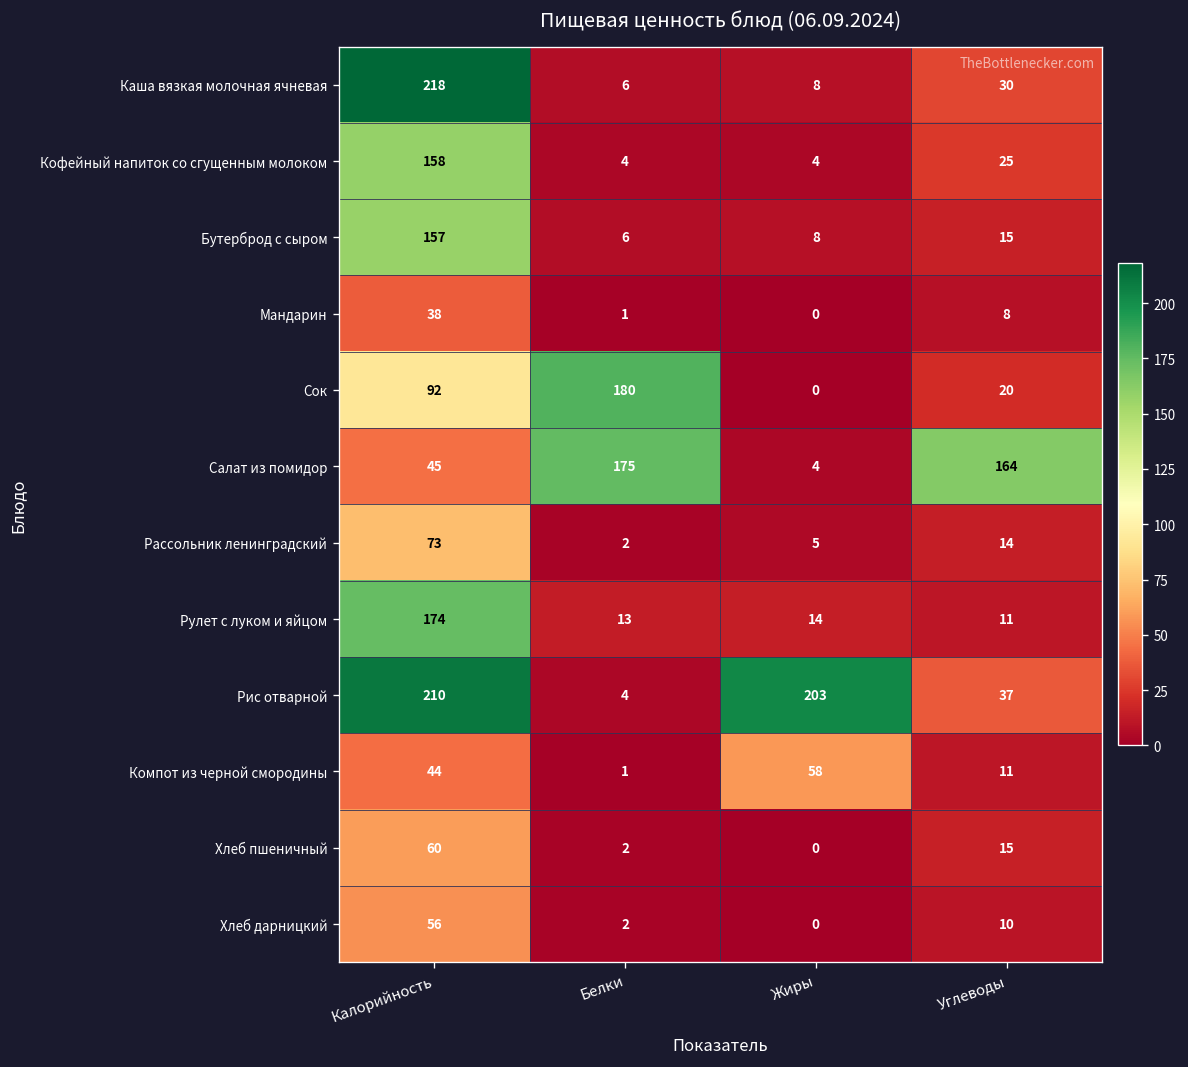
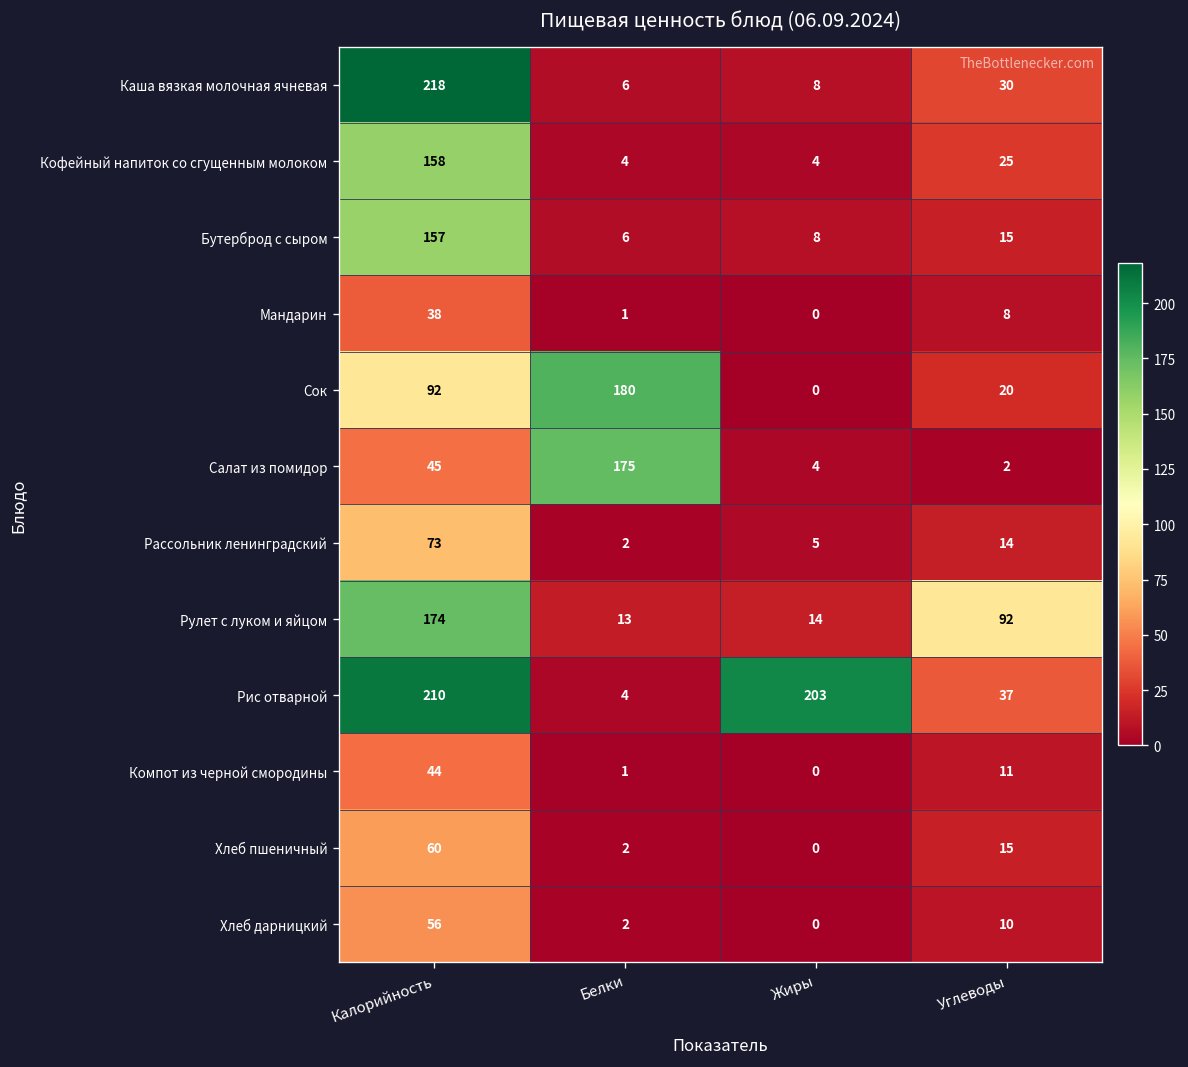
  {
    "Каша вязкая молочная ячневая": {
      "Калорийность": 218,
      "Белки": 6,
      "Жиры": 8
    },
    "Кофейный напиток со сгущенным молоком": {
      "Калорийность": 158,
      "Белки": 4,
      "Жиры": 4,
      "Углеводы": 25
    },
    "Бутерброд с сыром": {
      "Калорийность": 157,
      "Белки": 6,
      "Жиры": 8,
      "Углеводы": 15
    },
    "Мандарин": {
      "Калорийность": 38,
      "Белки": 1,
      "Жиры": 0,
      "Углеводы": 8
    },
    "Сок": {
      "Калорийность": 92,
      "Белки": 180,
      "Жиры": 0,
      "Углеводы": 20
    },
    "Салат из помидор": {
      "Калорийность": 45,
      "Белки": 175,
      "Жиры": 4,
-     "Углеводы": 164
+     "Углеводы": 2
    },
    "Рассольник ленинградский": {
      "Калорийность": 73,
      "Белки": 2,
      "Жиры": 5,
      "Углеводы": 14
    },
    "Рулет с луком и яйцом": {
      "Калорийность": 174,
      "Белки": 13,
      "Жиры": 14,
-     "Углеводы": 11
+     "Углеводы": 92
    },
    "Рис отварной": {
      "Калорийность": 210,
      "Белки": 4,
      "Жиры": 203,
      "Углеводы": 37
    },
    "Компот из черной смородины": {
      "Калорийность": 44,
      "Белки": 1,
-     "Жиры": 58,
+     "Жиры": 0,
      "Углеводы": 11
    },
    "Хлеб пшеничный": {
      "Калорийность": 60,
      "Белки": 2,
      "Жиры": 0,
      "Углеводы": 15
    },
    "Хлеб дарницкий": {
      "Калорийность": 56,
      "Белки": 2,
      "Жиры": 0,
      "Углеводы": 10
    }
  }
